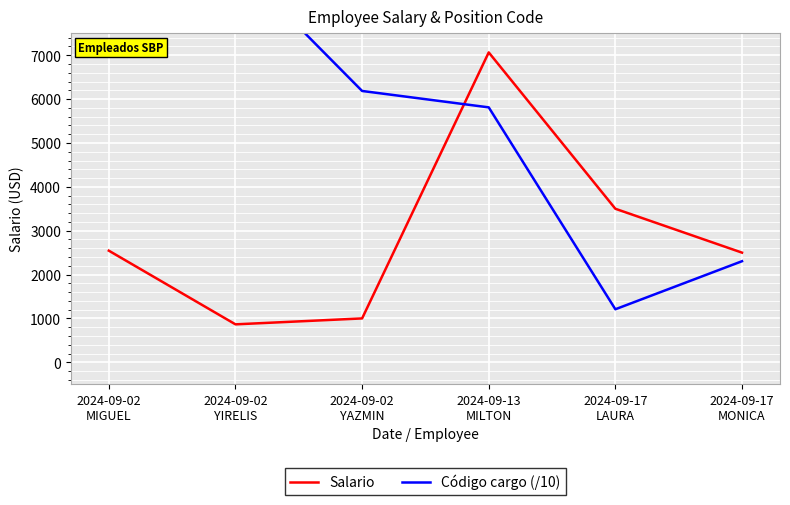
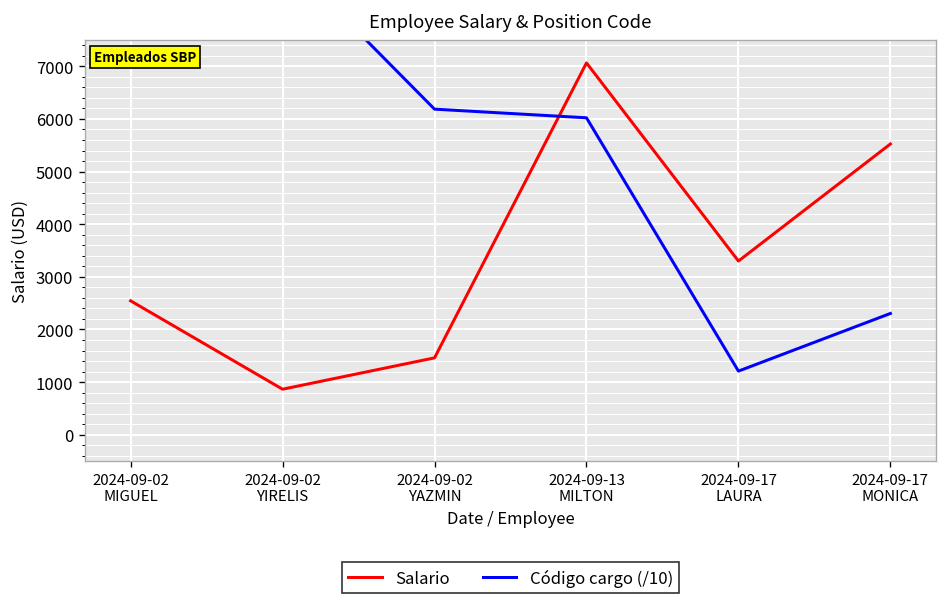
  {
    "Salario": {
      "2024-09-02 MIGUEL": 2500,
      "2024-09-02 YIRELIS": 900,
-     "2024-09-02 YAZMIN": 1000,
+     "2024-09-02 YAZMIN": 1500,
      "2024-09-13 MILTON": 7100,
-     "2024-09-17 LAURA": 3500,
-     "2024-09-17 MONICA": 2500
+     "2024-09-17 LAURA": 3300,
+     "2024-09-17 MONICA": 5500
    },
    "Código cargo (/10)": {
      "2024-09-02 YAZMIN": 6200,
-     "2024-09-13 MILTON": 5800,
+     "2024-09-13 MILTON": 6000,
      "2024-09-17 LAURA": 1200,
      "2024-09-17 MONICA": 2300
    }
  }
